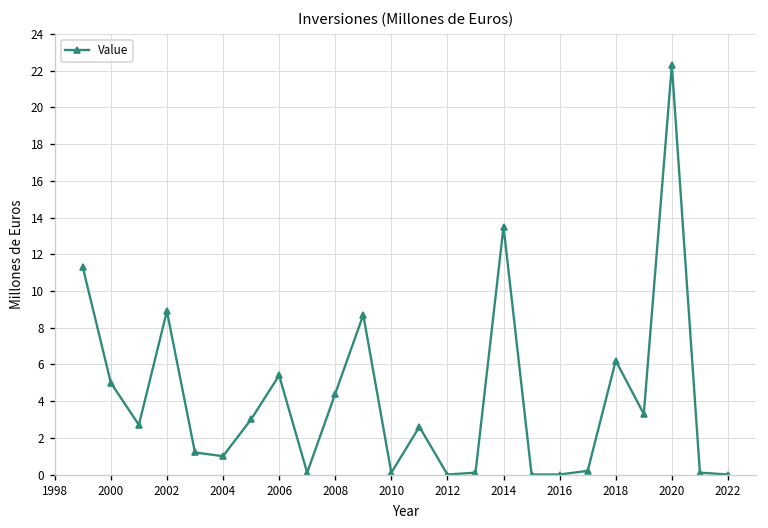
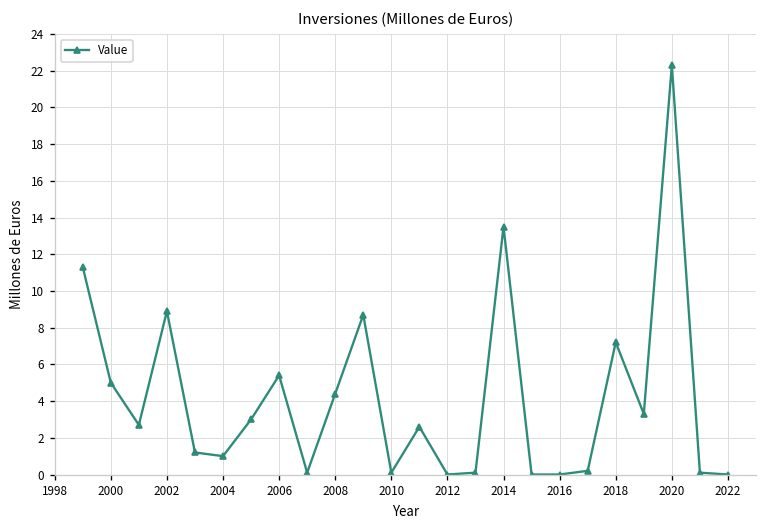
  {
    "2000": 5.0,
    "2002": 8.9,
    "2004": 1.0,
    "2006": 5.4,
    "2008": 4.4,
    "2010": 0.1,
    "2012": 0.0,
    "2014": 13.5,
    "2016": 0.0,
-   "2018": 6.2,
+   "2018": 7.2,
    "2020": 22.3,
    "2022": 0.0
  }
